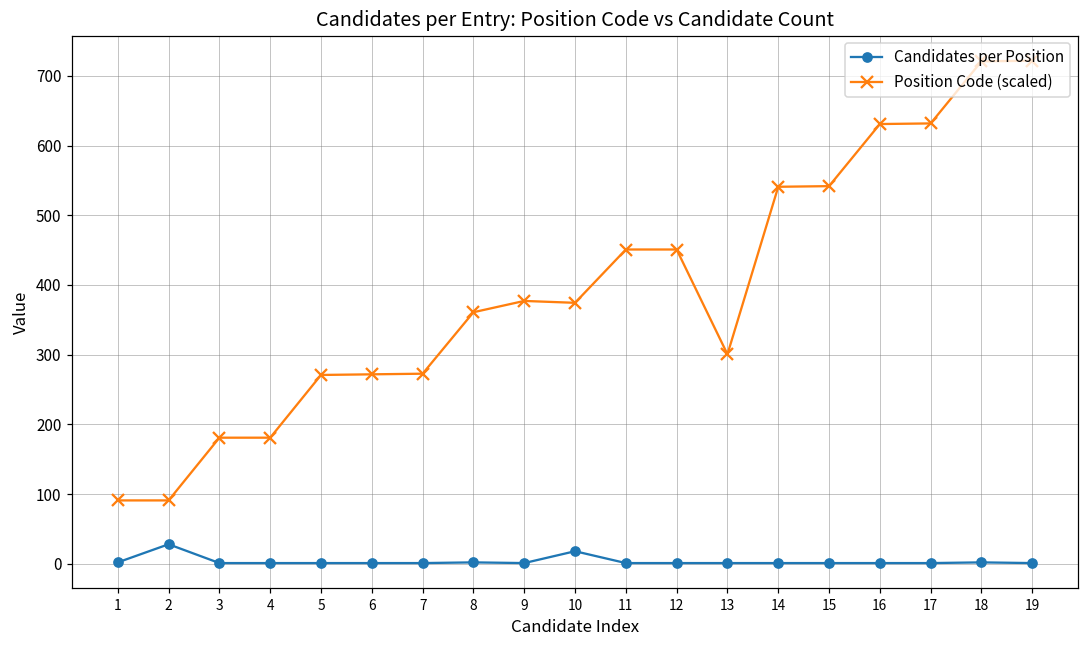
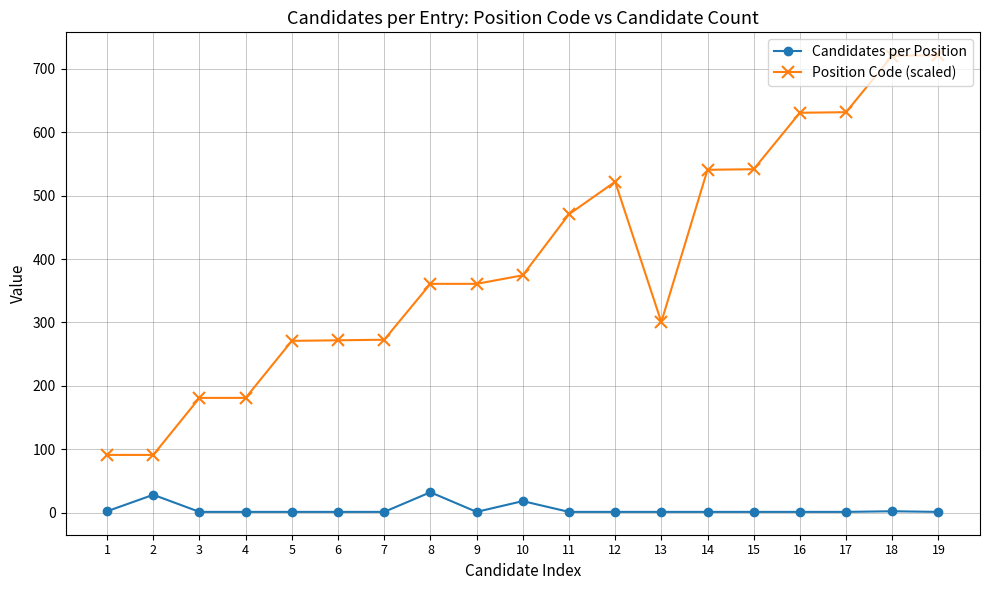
  {
    "Candidates per Position": {
      "1": 0,
      "2": 30,
      "3": 0,
      "4": 0,
      "5": 0,
      "6": 0,
      "7": 0,
-     "8": 0,
+     "8": 30,
      "9": 0,
      "10": 20,
      "11": 0,
      "12": 0,
      "13": 0,
      "14": 0,
      "15": 0,
      "16": 0,
      "17": 0,
      "18": 0,
      "19": 0
    },
    "Position Code (scaled)": {
      "1": 90,
      "2": 90,
      "3": 180,
      "4": 180,
      "5": 270,
      "6": 270,
      "7": 270,
      "8": 360,
-     "9": 380,
+     "9": 360,
      "10": 370,
-     "11": 450,
-     "12": 450,
+     "11": 470,
+     "12": 520,
      "13": 300,
      "14": 540,
      "15": 540,
      "16": 630,
      "17": 630
    }
  }
